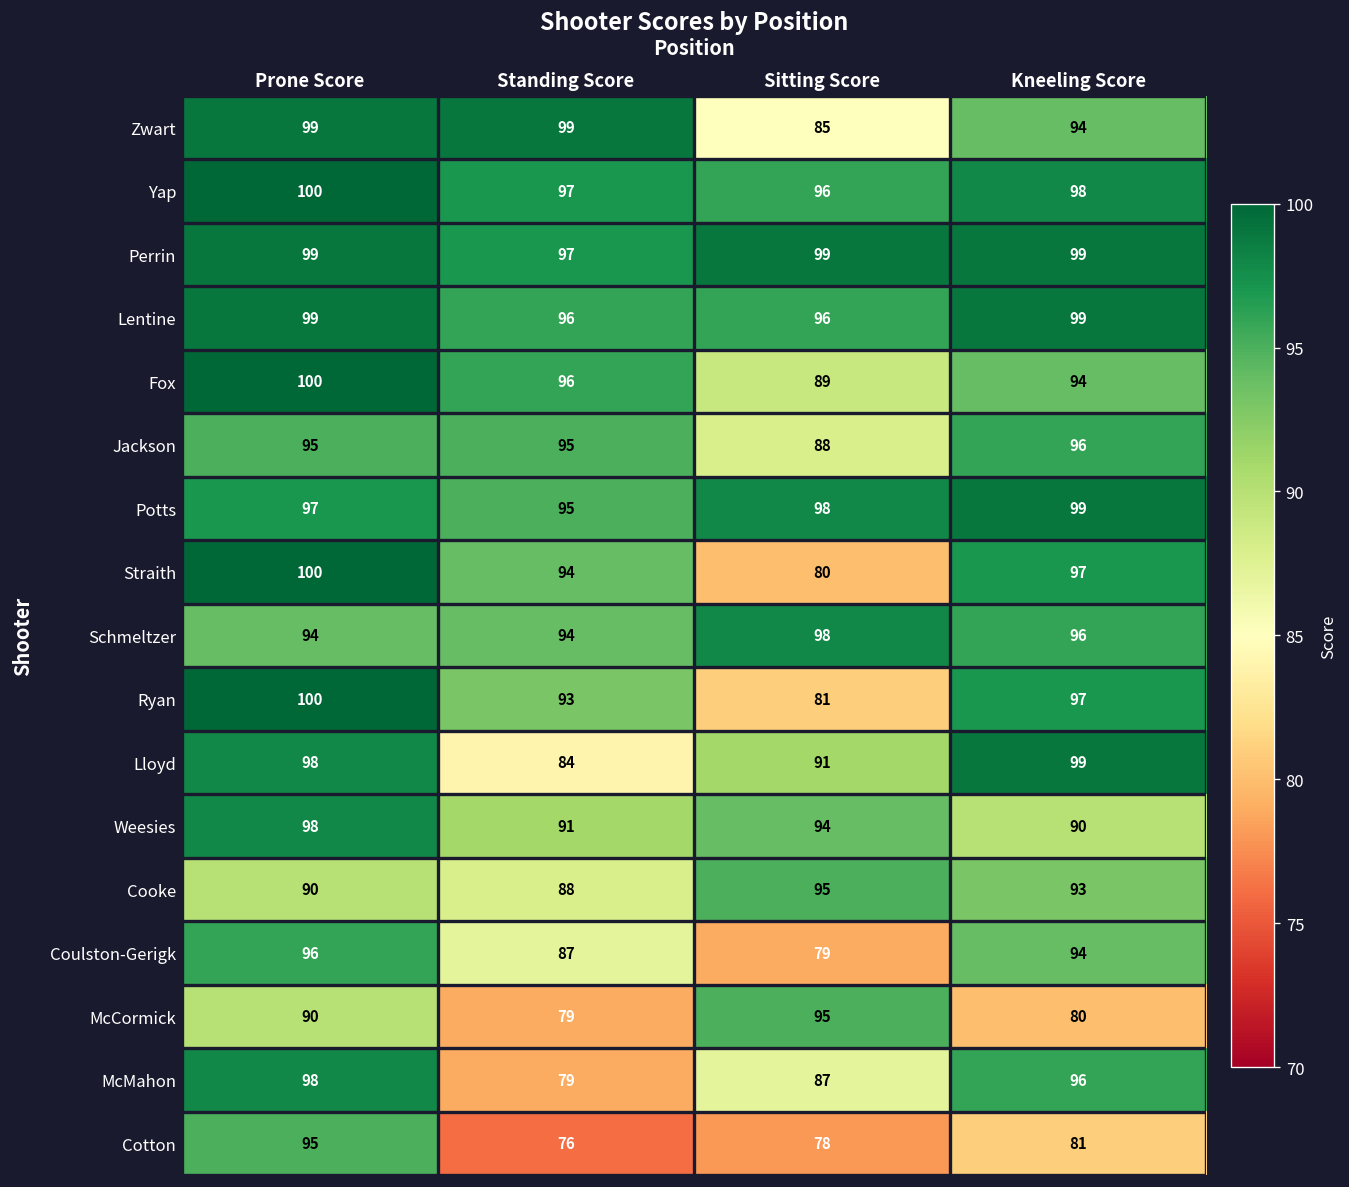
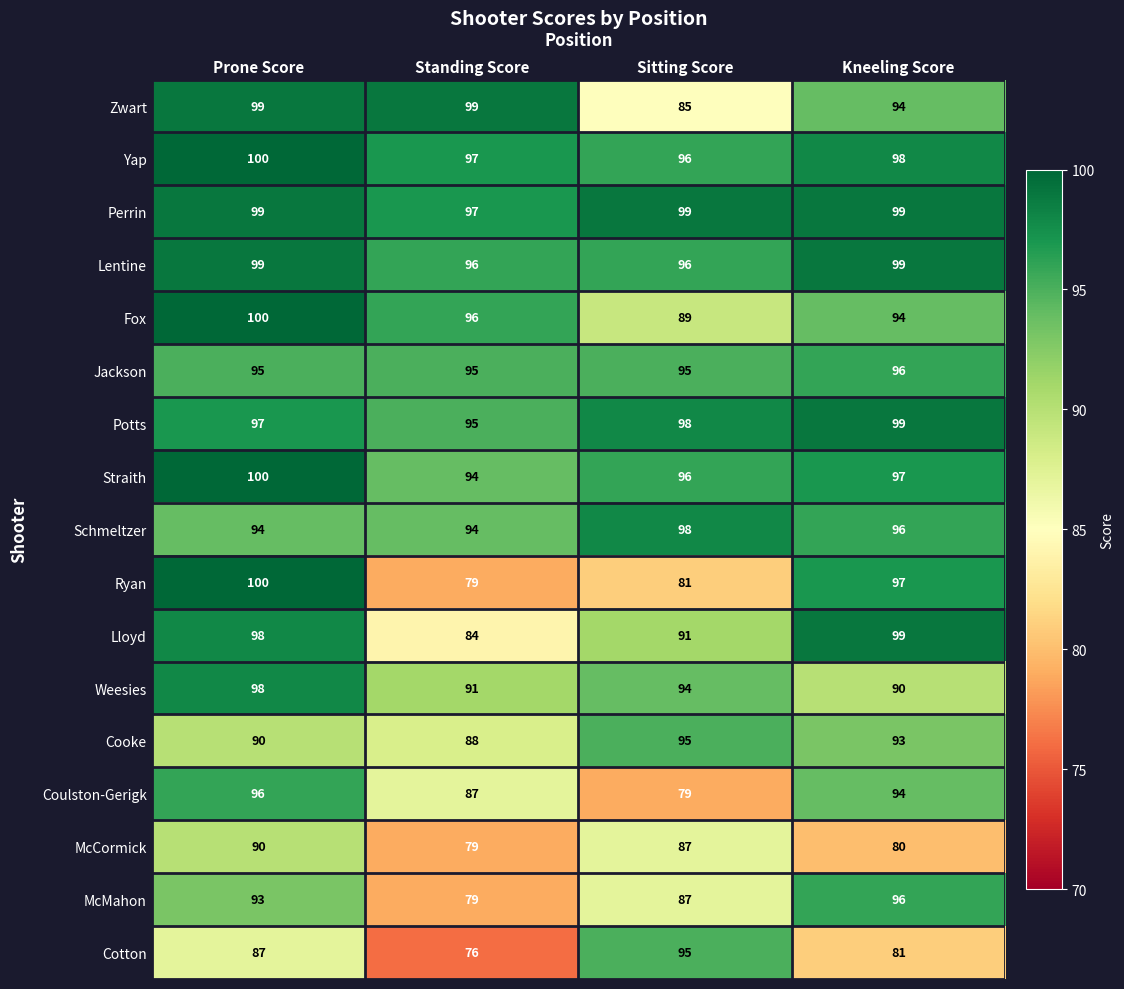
  {
    "Zwart": {
      "Prone Score": 99,
      "Standing Score": 99,
      "Sitting Score": 85,
      "Kneeling Score": 94
    },
    "Yap": {
      "Prone Score": 100,
      "Standing Score": 97,
      "Sitting Score": 96,
      "Kneeling Score": 98
    },
    "Perrin": {
      "Prone Score": 99,
      "Standing Score": 97,
      "Sitting Score": 99,
      "Kneeling Score": 99
    },
    "Lentine": {
      "Prone Score": 99,
      "Standing Score": 96,
      "Sitting Score": 96,
      "Kneeling Score": 99
    },
    "Fox": {
      "Prone Score": 100,
      "Standing Score": 96,
      "Sitting Score": 89,
      "Kneeling Score": 94
    },
    "Jackson": {
      "Prone Score": 95,
      "Standing Score": 95,
-     "Sitting Score": 88,
+     "Sitting Score": 95,
      "Kneeling Score": 96
    },
    "Potts": {
      "Prone Score": 97,
      "Standing Score": 95,
      "Sitting Score": 98,
      "Kneeling Score": 99
    },
    "Straith": {
      "Prone Score": 100,
      "Standing Score": 94,
-     "Sitting Score": 80,
+     "Sitting Score": 96,
      "Kneeling Score": 97
    },
    "Schmeltzer": {
      "Prone Score": 94,
      "Standing Score": 94,
      "Sitting Score": 98,
      "Kneeling Score": 96
    },
    "Ryan": {
      "Prone Score": 100,
-     "Standing Score": 93,
+     "Standing Score": 79,
      "Sitting Score": 81,
      "Kneeling Score": 97
    },
    "Lloyd": {
      "Prone Score": 98,
      "Standing Score": 84,
      "Sitting Score": 91,
      "Kneeling Score": 99
    },
    "Weesies": {
      "Prone Score": 98,
      "Standing Score": 91,
      "Sitting Score": 94,
      "Kneeling Score": 90
    },
    "Cooke": {
      "Prone Score": 90,
      "Standing Score": 88,
      "Sitting Score": 95,
      "Kneeling Score": 93
    },
    "Coulston-Gerigk": {
      "Prone Score": 96,
      "Standing Score": 87,
      "Sitting Score": 79,
      "Kneeling Score": 94
    },
    "McCormick": {
      "Prone Score": 90,
      "Standing Score": 79,
-     "Sitting Score": 95,
+     "Sitting Score": 87,
      "Kneeling Score": 80
    },
    "McMahon": {
-     "Prone Score": 98,
+     "Prone Score": 93,
      "Standing Score": 79,
      "Sitting Score": 87,
      "Kneeling Score": 96
    },
    "Cotton": {
-     "Prone Score": 95,
+     "Prone Score": 87,
      "Standing Score": 76,
-     "Sitting Score": 78,
+     "Sitting Score": 95,
      "Kneeling Score": 81
    }
  }
